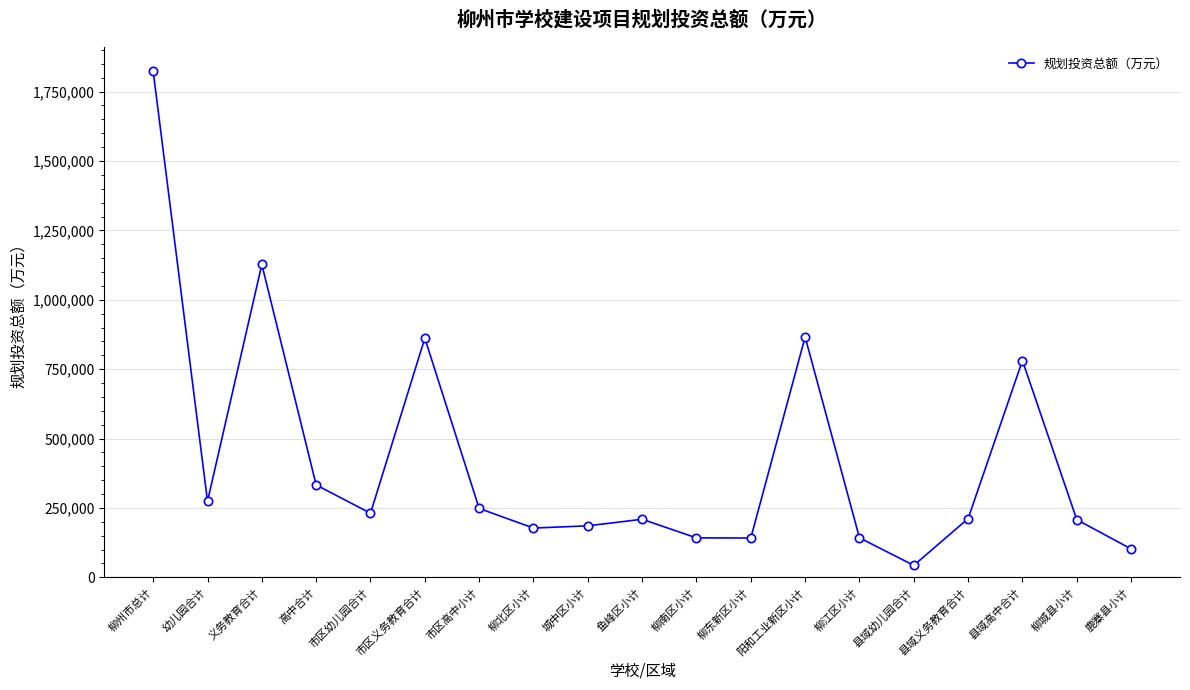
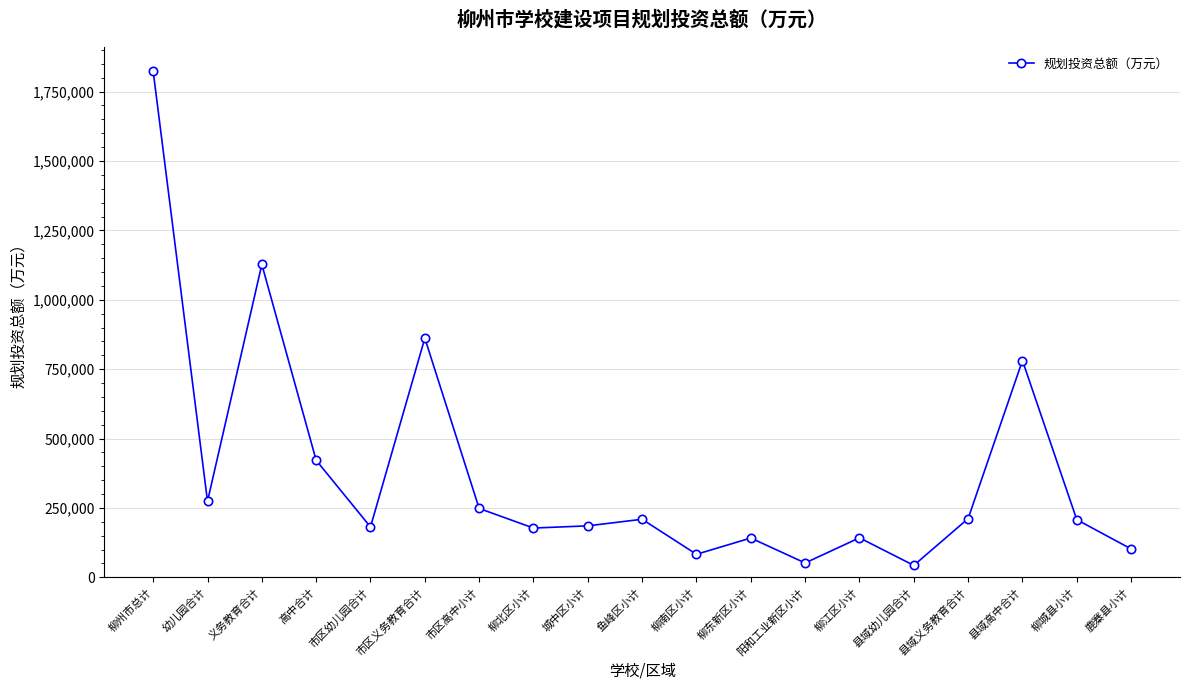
  {
    "柳州市总计": "1,820,000",
    "幼儿园合计": "270,000",
    "义务教育合计": "1,130,000",
-   "高中合计": "330,000",
-   "市区幼儿园合计": "230,000",
+   "高中合计": "420,000",
+   "市区幼儿园合计": "180,000",
    "市区义务教育合计": "860,000",
    "市区高中小计": "250,000",
    "柳北区小计": "180,000",
    "城中区小计": "190,000",
    "鱼峰区小计": "210,000",
-   "柳南区小计": "140,000",
+   "柳南区小计": "80,000",
    "柳东新区小计": "140,000",
-   "阳和工业新区小计": "870,000",
+   "阳和工业新区小计": "50,000",
    "柳江区小计": "140,000",
    "县域幼儿园合计": "40,000",
    "县域义务教育合计": "210,000",
    "县域高中合计": "780,000",
    "柳城县小计": "210,000",
    "鹿寨县小计": "100,000"
  }
